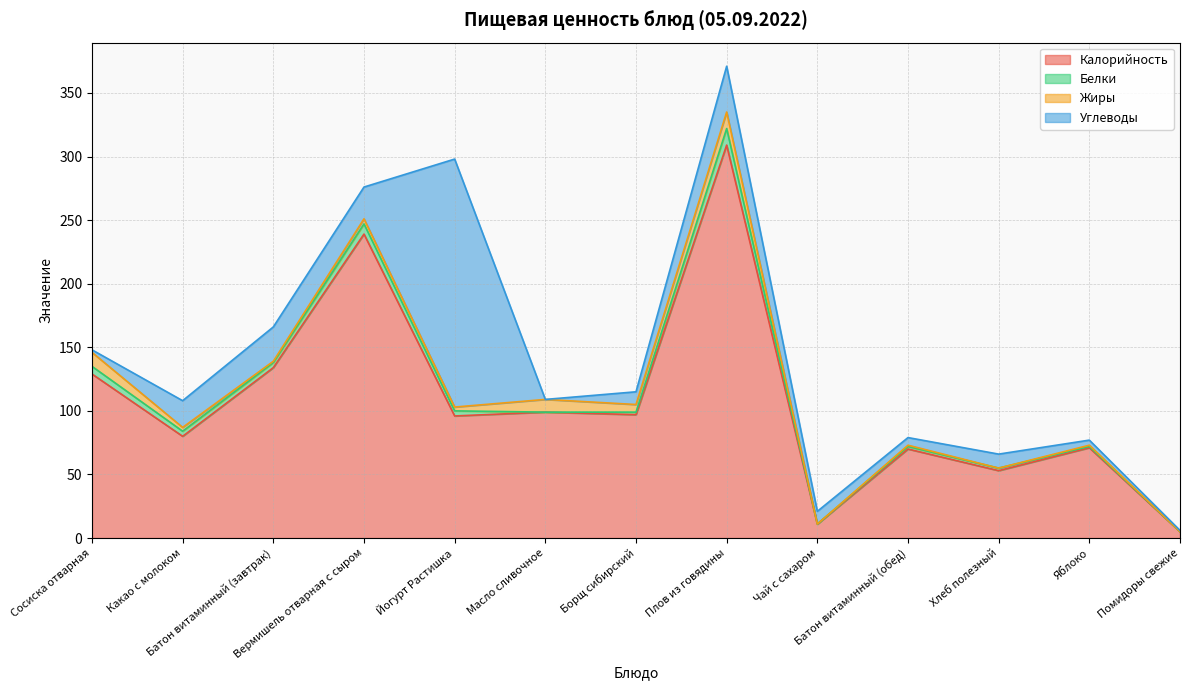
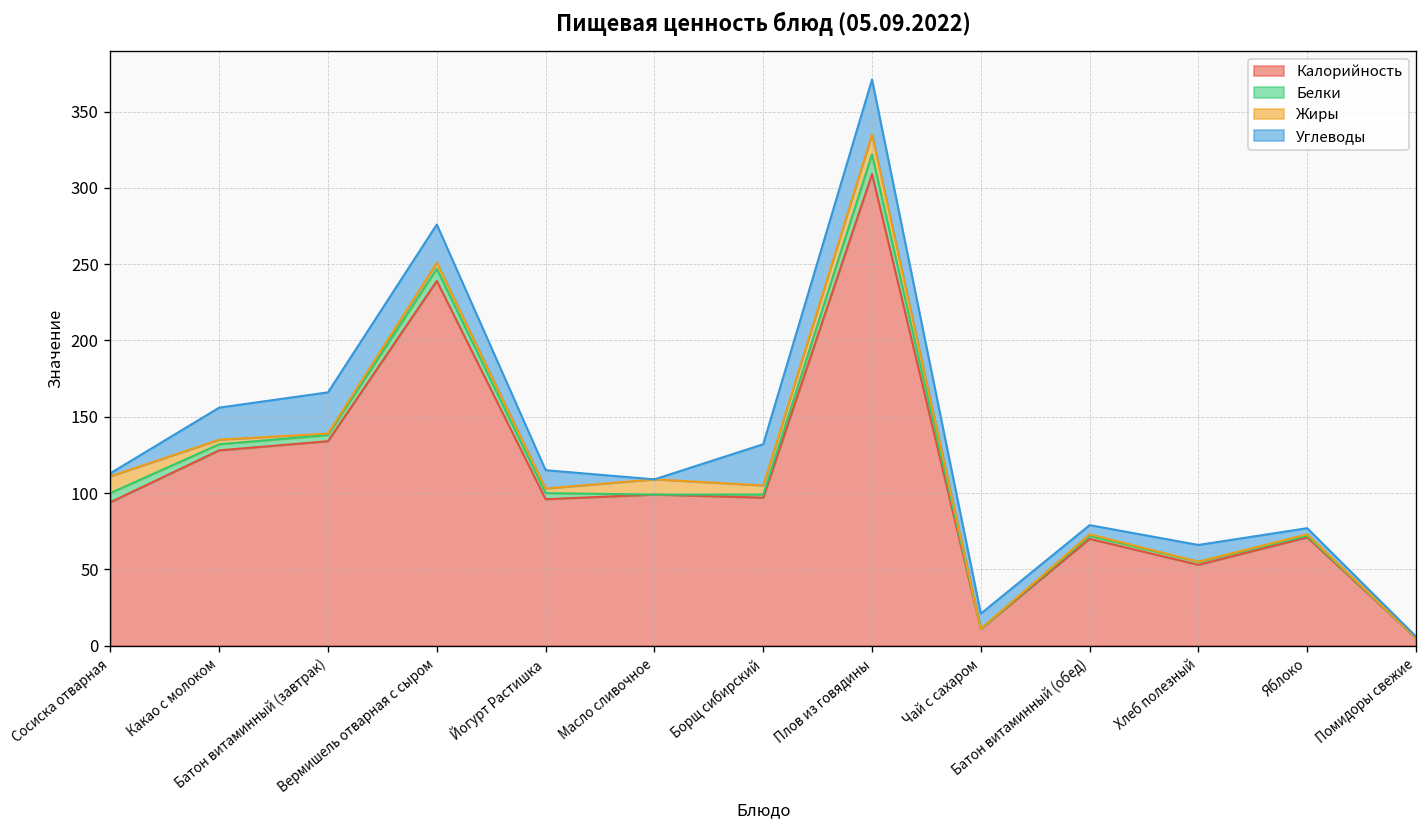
  {
    "Калорийность": {
-     "Сосиска отварная": 129,
-     "Какао с молоком": 80,
+     "Сосиска отварная": 94,
+     "Какао с молоком": 128,
      "Батон витаминный (завтрак)": 134,
      "Вермишель отварная с сыром": 239,
      "Йогурт Растишка": 96,
      "Борщ сибирский": 97,
      "Плов из говядины": 309
    },
    "Белки": {
      "Сосиска отварная": 6,
      "Какао с молоком": 4,
      "Вермишель отварная с сыром": 8,
      "Йогурт Растишка": 4,
      "Борщ сибирский": 2,
      "Плов из говядины": 13
    },
    "Жиры": {
      "Сосиска отварная": 11,
      "Какао с молоком": 3,
      "Вермишель отварная с сыром": 4,
      "Йогурт Растишка": 3,
      "Борщ сибирский": 6,
      "Плов из говядины": 13
    },
    "Углеводы": {
      "Сосиска отварная": 2,
      "Какао с молоком": 21,
      "Батон витаминный (завтрак)": 27,
      "Вермишель отварная с сыром": 25,
-     "Йогурт Растишка": 195,
-     "Борщ сибирский": 10,
+     "Йогурт Растишка": 12,
+     "Борщ сибирский": 27,
      "Плов из говядины": 36,
      "Чай с сахаром": 10,
      "Батон витаминный (обед)": 6,
      "Хлеб полезный": 11,
      "Яблоко": 4
    }
  }
